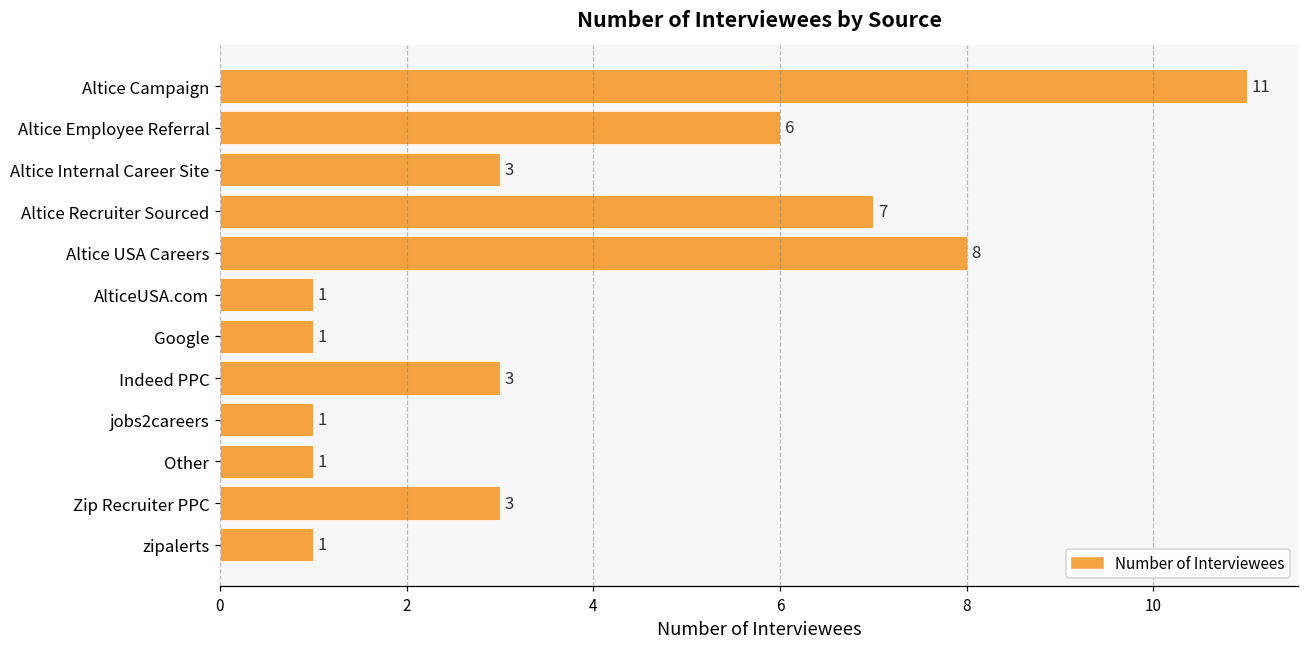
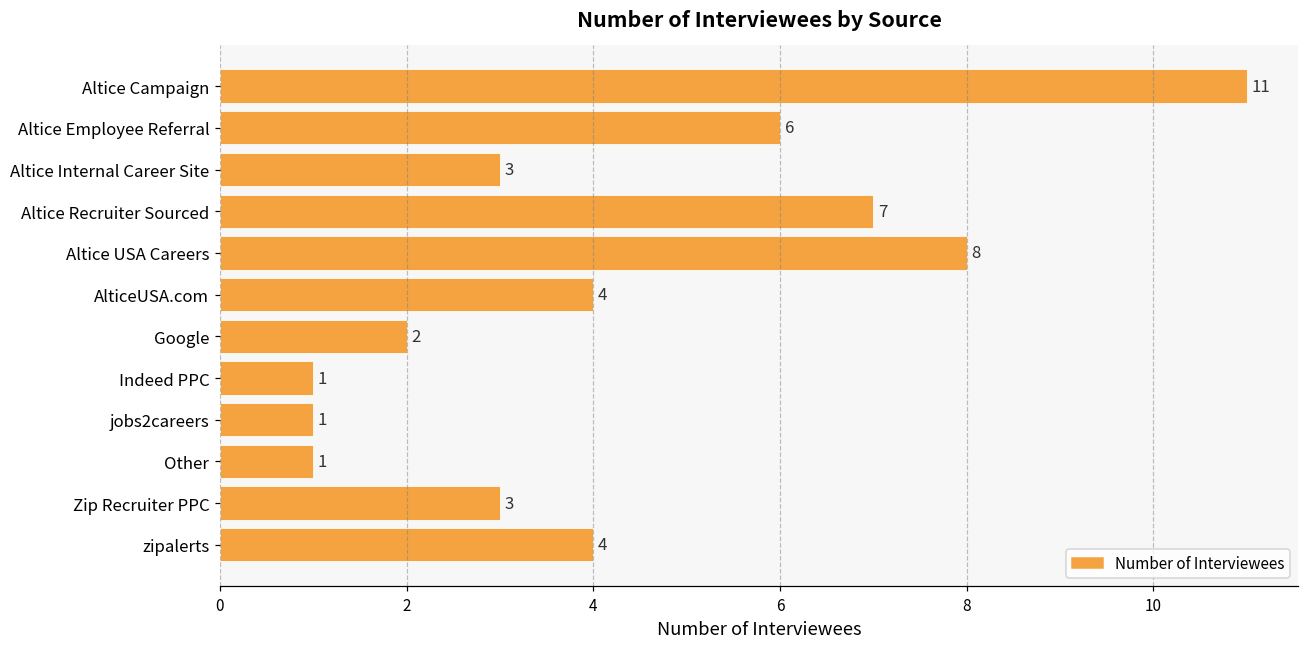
  {
    "Altice Campaign": 11,
    "Altice Employee Referral": 6,
    "Altice Internal Career Site": 3,
    "Altice Recruiter Sourced": 7,
    "Altice USA Careers": 8,
-   "AlticeUSA.com": 1,
-   "Google": 1,
-   "Indeed PPC": 3,
+   "AlticeUSA.com": 4,
+   "Google": 2,
+   "Indeed PPC": 1,
    "jobs2careers": 1,
    "Other": 1,
    "Zip Recruiter PPC": 3,
-   "zipalerts": 1
+   "zipalerts": 4
  }
